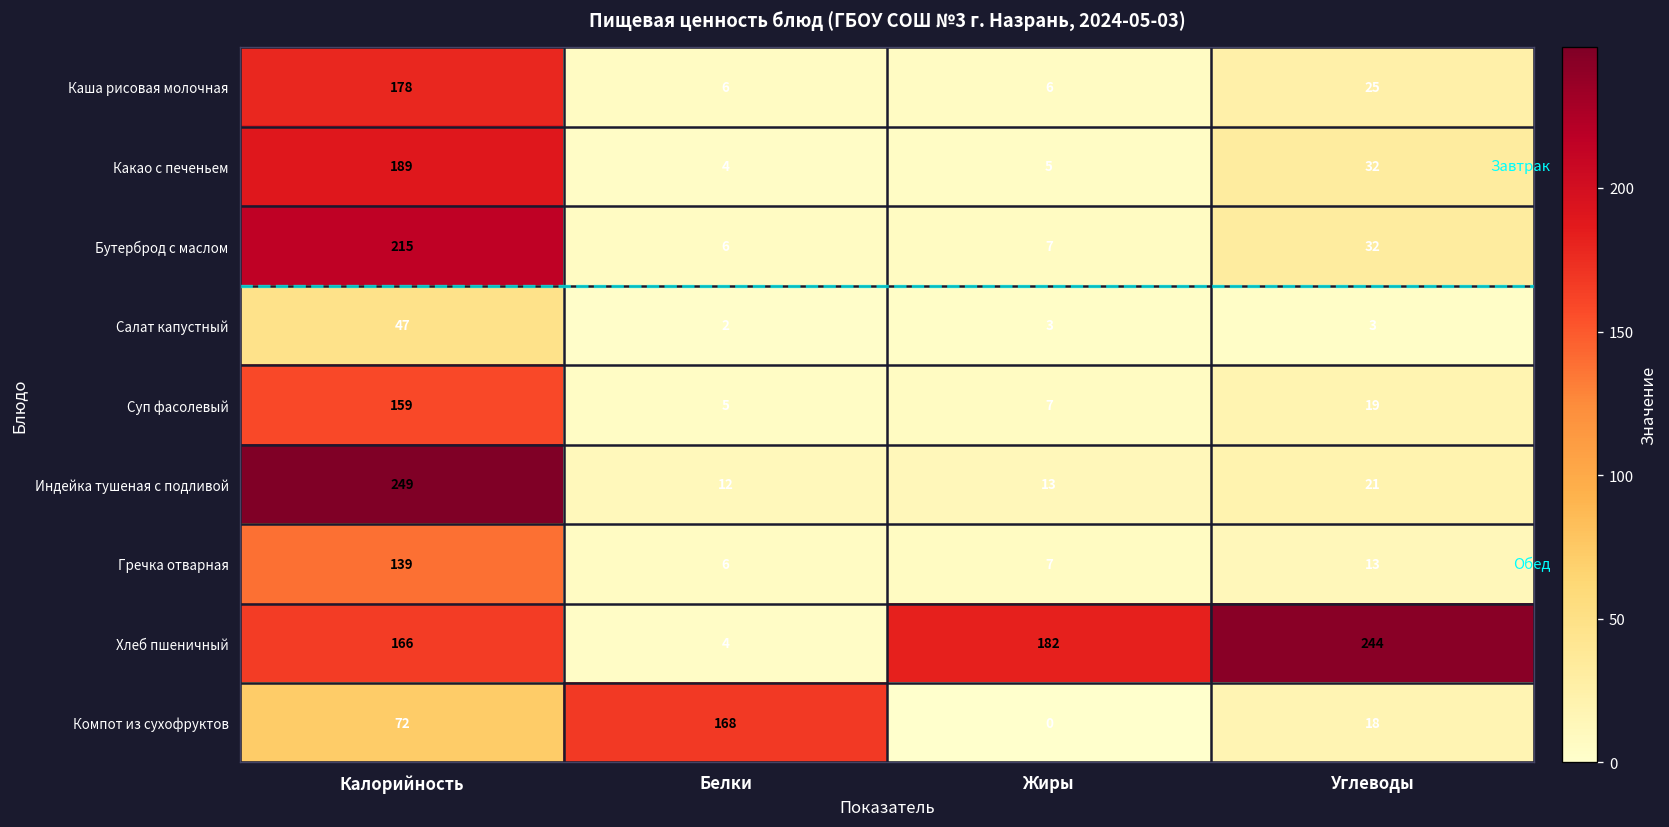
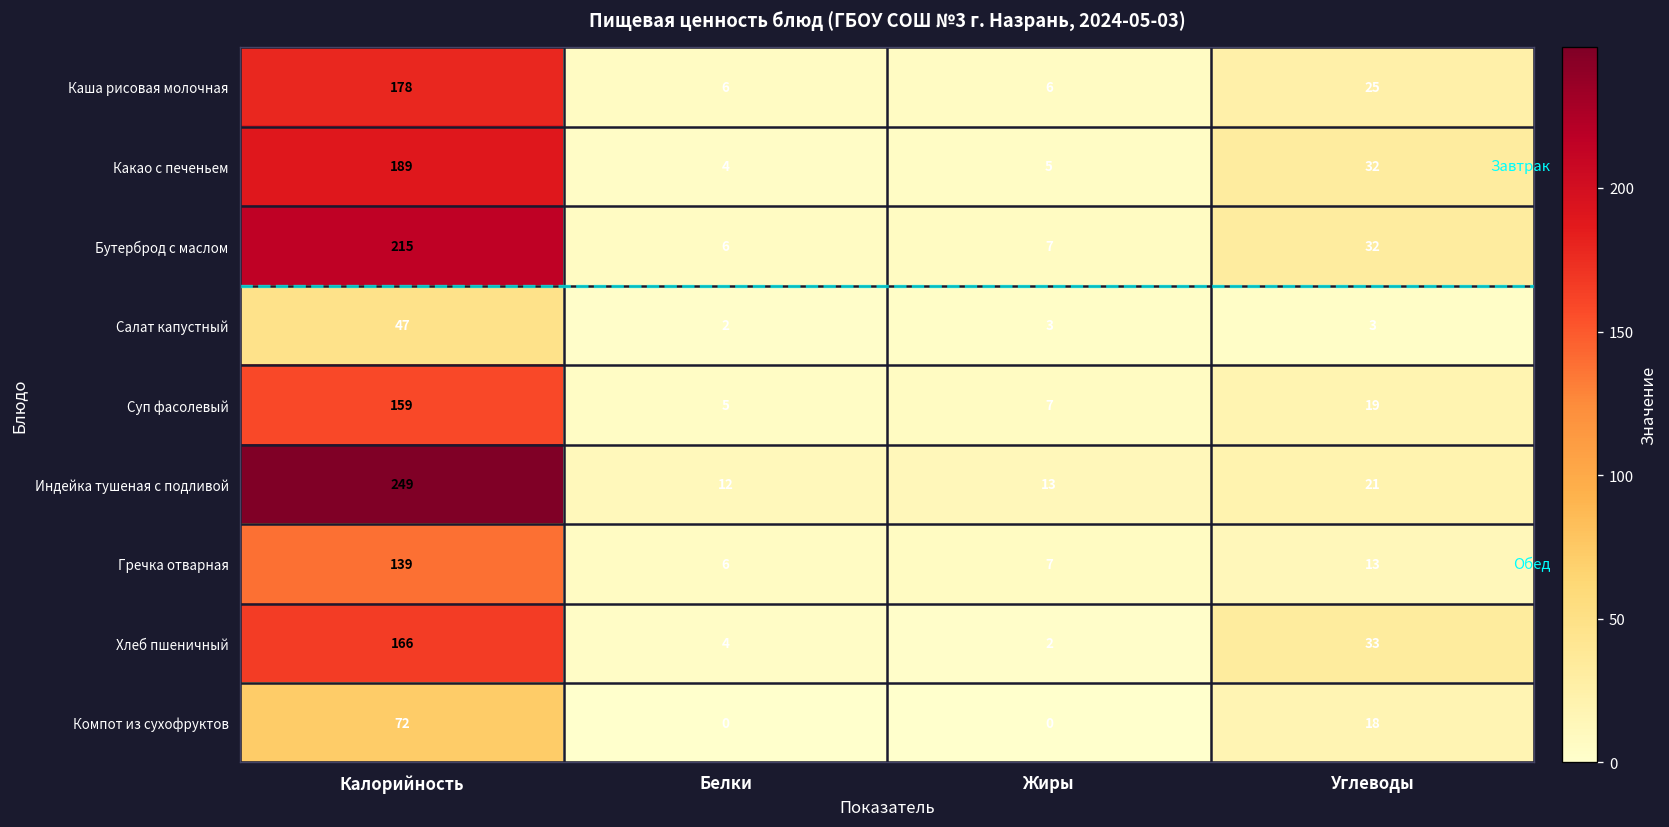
  {
    "Каша рисовая молочная": {
      "Калорийность": 178,
      "Белки": 6,
      "Жиры": 6,
      "Углеводы": 25
    },
    "Какао с печеньем": {
      "Калорийность": 189,
      "Белки": 4,
      "Жиры": 5
    },
    "Бутерброд с маслом": {
      "Калорийность": 215,
      "Белки": 6,
      "Жиры": 7,
      "Углеводы": 32
    },
    "Салат капустный": {
      "Калорийность": 47,
      "Белки": 2,
      "Жиры": 3,
      "Углеводы": 3
    },
    "Суп фасолевый": {
      "Калорийность": 159,
      "Белки": 5,
      "Жиры": 7,
      "Углеводы": 19
    },
    "Индейка тушеная с подливой": {
      "Калорийность": 249,
      "Белки": 12,
      "Жиры": 13,
      "Углеводы": 21
    },
    "Гречка отварная": {
      "Калорийность": 139,
      "Белки": 6,
      "Жиры": 7
    },
    "Хлеб пшеничный": {
      "Калорийность": 166,
      "Белки": 4,
-     "Жиры": 182,
-     "Углеводы": 244
+     "Жиры": 2,
+     "Углеводы": 33
    },
    "Компот из сухофруктов": {
      "Калорийность": 72,
-     "Белки": 168,
+     "Белки": 0,
      "Жиры": 0,
      "Углеводы": 18
    }
  }
